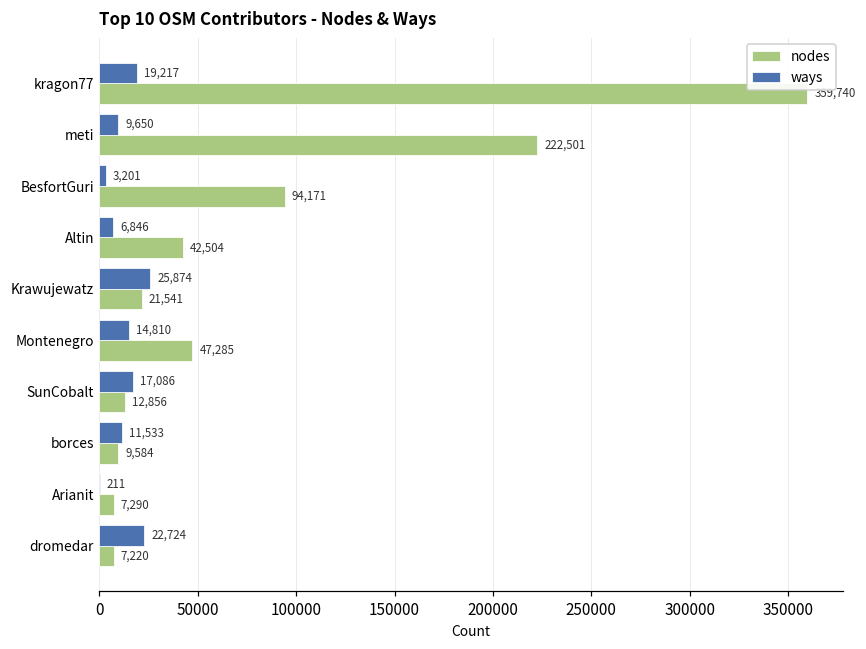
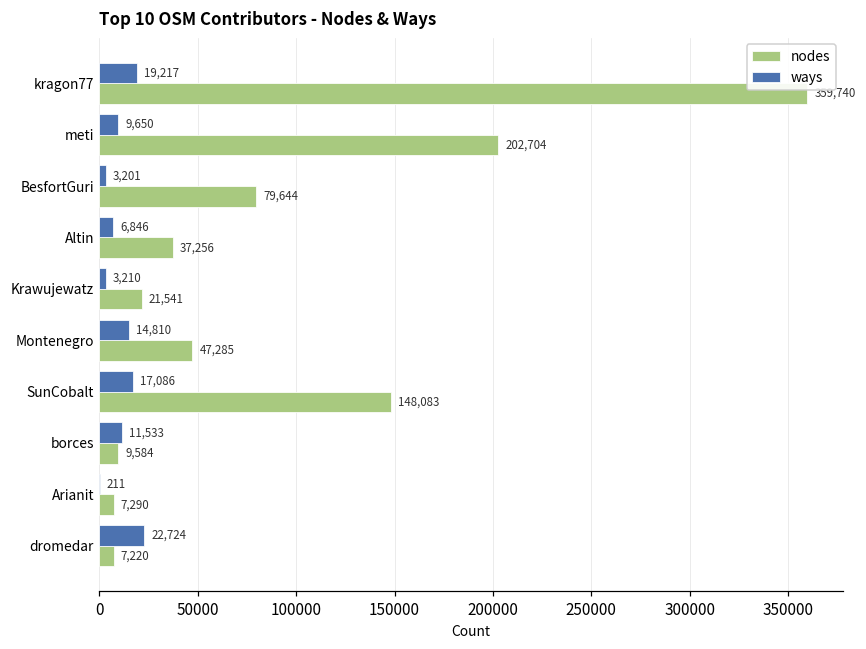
  {
    "nodes": {
-     "meti": "222,501",
-     "BesfortGuri": "94,171",
-     "Altin": "42,504",
+     "meti": "202,704",
+     "BesfortGuri": "79,644",
+     "Altin": "37,256",
      "Krawujewatz": "21,541",
      "Montenegro": "47,285",
-     "SunCobalt": "12,856",
+     "SunCobalt": "148,083",
      "borces": "9,584",
      "Arianit": "7,290",
      "dromedar": "7,220"
    },
    "ways": {
      "kragon77": "19,217",
      "meti": "9,650",
      "BesfortGuri": "3,201",
      "Altin": "6,846",
-     "Krawujewatz": "25,874",
+     "Krawujewatz": "3,210",
      "Montenegro": "14,810",
      "SunCobalt": "17,086",
      "borces": "11,533",
      "Arianit": "211",
      "dromedar": "22,724"
    }
  }
